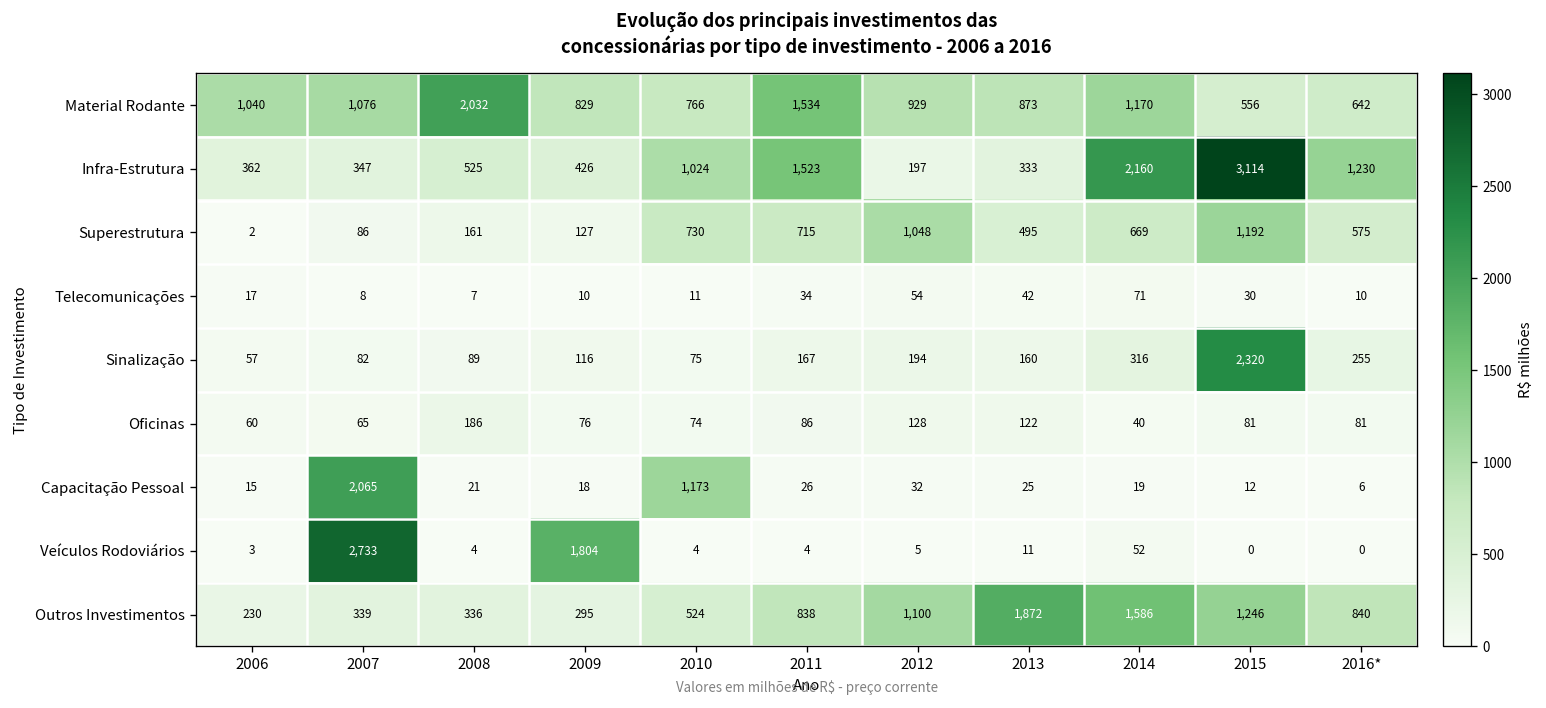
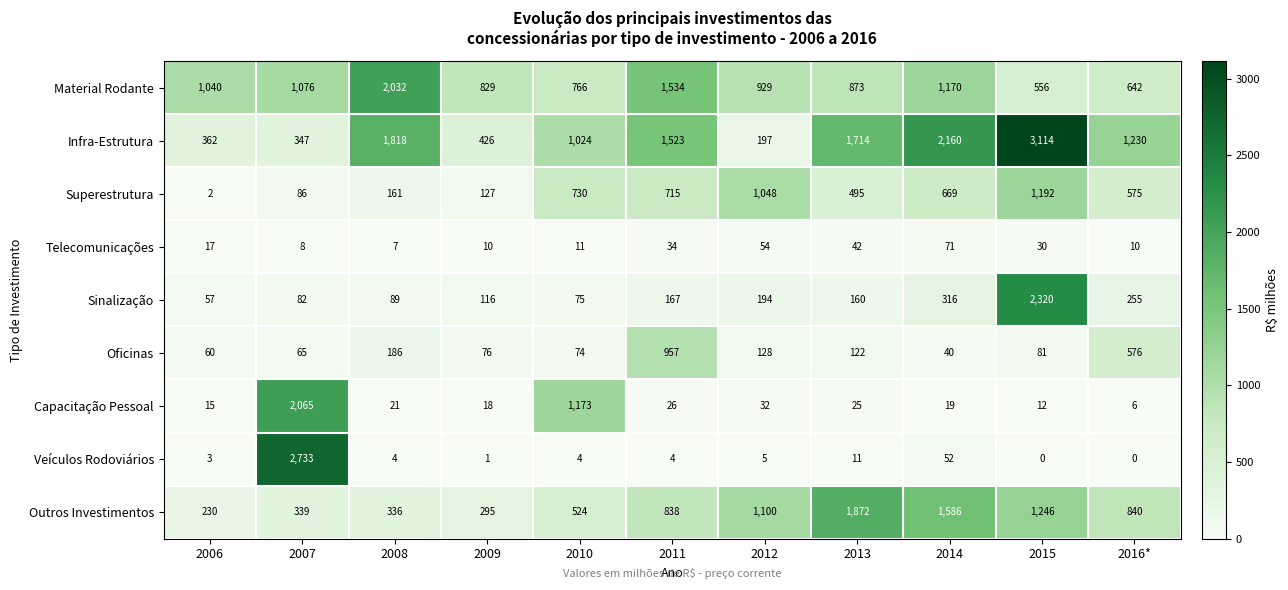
  {
    "Material Rodante": {
      "2006": "1,040",
      "2007": "1,076",
      "2008": "2,032",
      "2009": "829",
      "2010": "766",
      "2011": "1,534",
      "2012": "929",
      "2013": "873",
      "2014": "1,170",
      "2015": "556",
      "2016*": "642"
    },
    "Infra-Estrutura": {
      "2006": "362",
      "2007": "347",
-     "2008": "525",
+     "2008": "1,818",
      "2009": "426",
      "2010": "1,024",
      "2011": "1,523",
      "2012": "197",
-     "2013": "333",
+     "2013": "1,714",
      "2014": "2,160",
      "2015": "3,114",
      "2016*": "1,230"
    },
    "Superestrutura": {
      "2006": "2",
      "2007": "86",
      "2008": "161",
      "2009": "127",
      "2010": "730",
      "2011": "715",
      "2012": "1,048",
      "2013": "495",
      "2014": "669",
      "2015": "1,192",
      "2016*": "575"
    },
    "Telecomunicações": {
      "2006": "17",
      "2007": "8",
      "2008": "7",
      "2009": "10",
      "2010": "11",
      "2011": "34",
      "2012": "54",
      "2013": "42",
      "2014": "71",
      "2015": "30",
      "2016*": "10"
    },
    "Sinalização": {
      "2006": "57",
      "2007": "82",
      "2008": "89",
      "2009": "116",
      "2010": "75",
      "2011": "167",
      "2012": "194",
      "2013": "160",
      "2014": "316",
      "2015": "2,320",
      "2016*": "255"
    },
    "Oficinas": {
      "2006": "60",
      "2007": "65",
      "2008": "186",
      "2009": "76",
      "2010": "74",
-     "2011": "86",
+     "2011": "957",
      "2012": "128",
      "2013": "122",
      "2014": "40",
      "2015": "81",
-     "2016*": "81"
+     "2016*": "576"
    },
    "Capacitação Pessoal": {
      "2006": "15",
      "2007": "2,065",
      "2008": "21",
      "2009": "18",
      "2010": "1,173",
      "2011": "26",
      "2012": "32",
      "2013": "25",
      "2014": "19",
      "2015": "12",
      "2016*": "6"
    },
    "Veículos Rodoviários": {
      "2006": "3",
      "2007": "2,733",
      "2008": "4",
-     "2009": "1,804",
+     "2009": "1",
      "2010": "4",
      "2011": "4",
      "2012": "5",
      "2013": "11",
      "2014": "52",
      "2015": "0",
      "2016*": "0"
    },
    "Outros Investimentos": {
      "2006": "230",
      "2007": "339",
      "2008": "336",
      "2009": "295",
      "2010": "524",
      "2011": "838",
      "2012": "1,100",
      "2013": "1,872",
      "2014": "1,586",
      "2015": "1,246",
      "2016*": "840"
    }
  }
